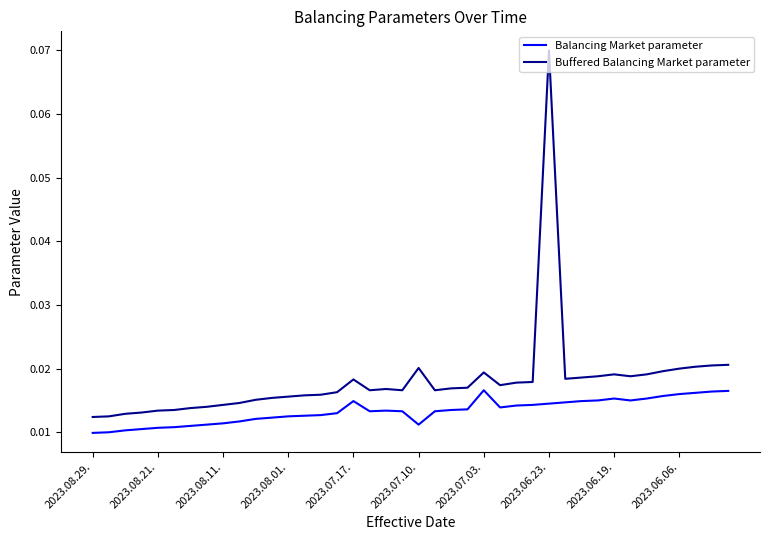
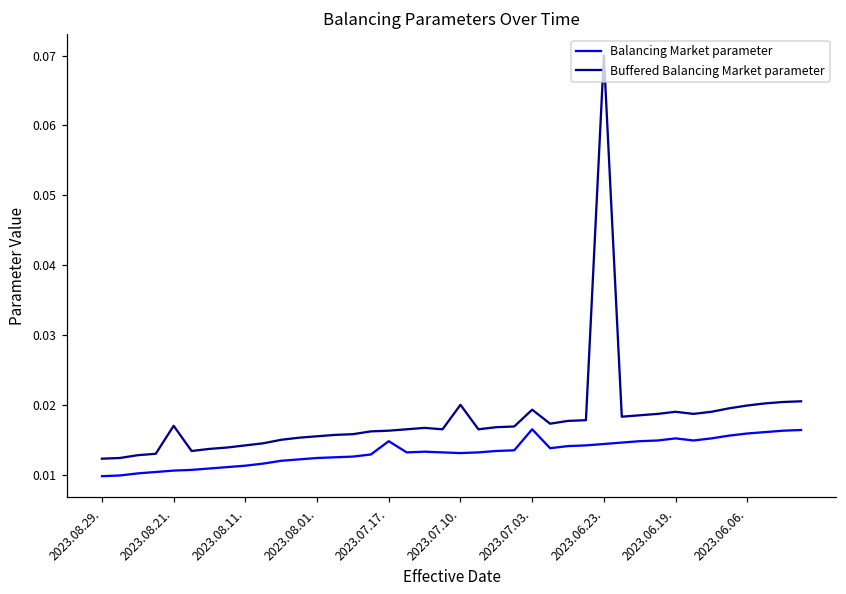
  {
    "Balancing Market parameter": {
      "2023.08.29.": 0.010,
      "2023.08.21.": 0.011,
      "2023.08.11.": 0.011,
      "2023.08.01.": 0.013,
      "2023.07.17.": 0.015,
-     "2023.07.10.": 0.011,
+     "2023.07.10.": 0.013,
      "2023.07.03.": 0.017,
      "2023.06.23.": 0.015,
      "2023.06.19.": 0.015,
      "2023.06.06.": 0.016
    },
    "Buffered Balancing Market parameter": {
      "2023.08.29.": 0.012,
-     "2023.08.21.": 0.013,
+     "2023.08.21.": 0.017,
      "2023.08.11.": 0.014,
      "2023.08.01.": 0.016,
-     "2023.07.17.": 0.018,
+     "2023.07.17.": 0.016,
      "2023.07.10.": 0.020,
      "2023.07.03.": 0.019,
      "2023.06.19.": 0.019,
      "2023.06.06.": 0.020
    }
  }
